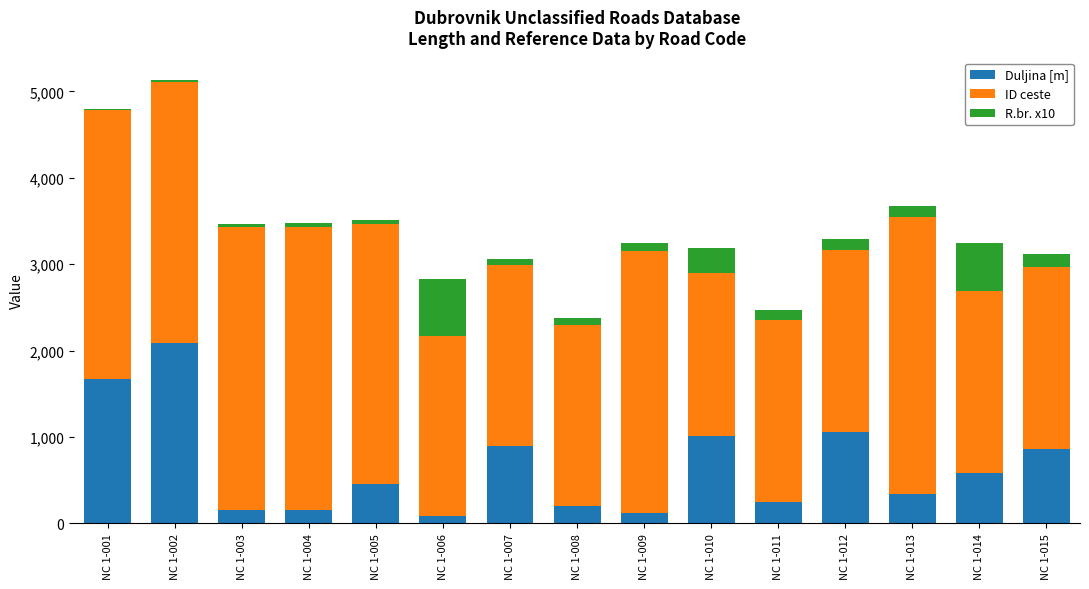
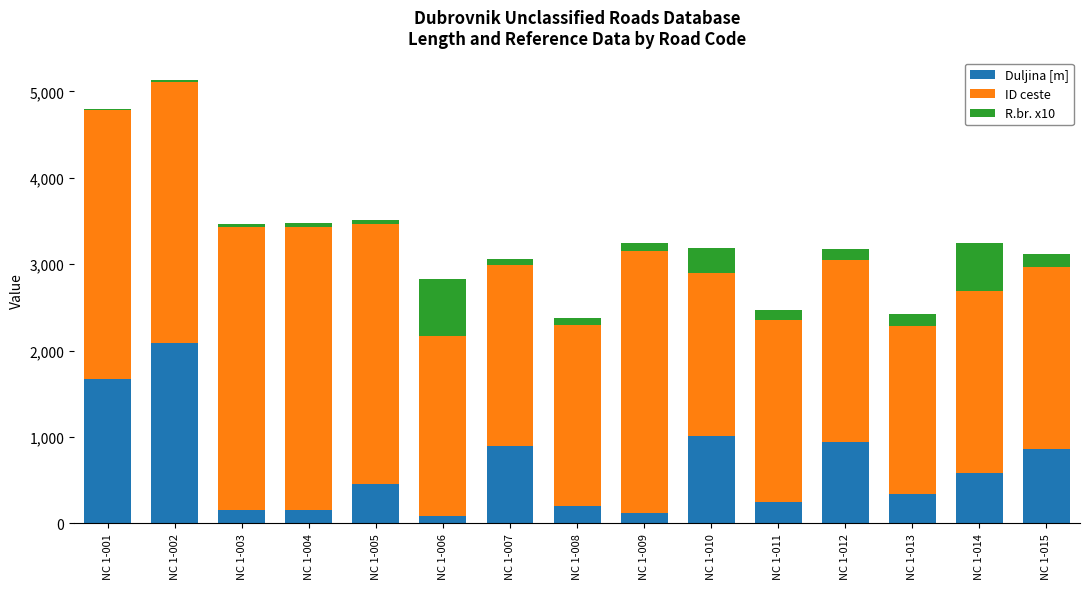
  {
    "Duljina [m]": {
      "NC 1-001": "1,700",
      "NC 1-002": "2,100",
      "NC 1-003": "200",
      "NC 1-004": "200",
      "NC 1-005": "500",
      "NC 1-006": "100",
      "NC 1-007": "900",
      "NC 1-008": "200",
      "NC 1-009": "100",
      "NC 1-010": "1,000",
      "NC 1-011": "300",
-     "NC 1-012": "1,100",
+     "NC 1-012": "900",
      "NC 1-013": "300",
      "NC 1-014": "600",
      "NC 1-015": "900"
    },
    "ID ceste": {
      "NC 1-001": "3,100",
      "NC 1-002": "3,000",
      "NC 1-003": "3,300",
      "NC 1-004": "3,300",
      "NC 1-005": "3,000",
      "NC 1-006": "2,100",
      "NC 1-007": "2,100",
      "NC 1-008": "2,100",
      "NC 1-009": "3,000",
      "NC 1-010": "1,900",
      "NC 1-011": "2,100",
      "NC 1-012": "2,100",
-     "NC 1-013": "3,200",
+     "NC 1-013": "2,000",
      "NC 1-014": "2,100",
      "NC 1-015": "2,100"
    },
    "R.br. x10": {
      "NC 1-003": "0",
      "NC 1-004": "0",
      "NC 1-005": "100",
      "NC 1-006": "700",
      "NC 1-007": "100",
      "NC 1-008": "100",
      "NC 1-009": "100",
      "NC 1-010": "300",
      "NC 1-011": "100",
      "NC 1-012": "100",
      "NC 1-013": "100",
      "NC 1-014": "600",
      "NC 1-015": "200"
    }
  }
